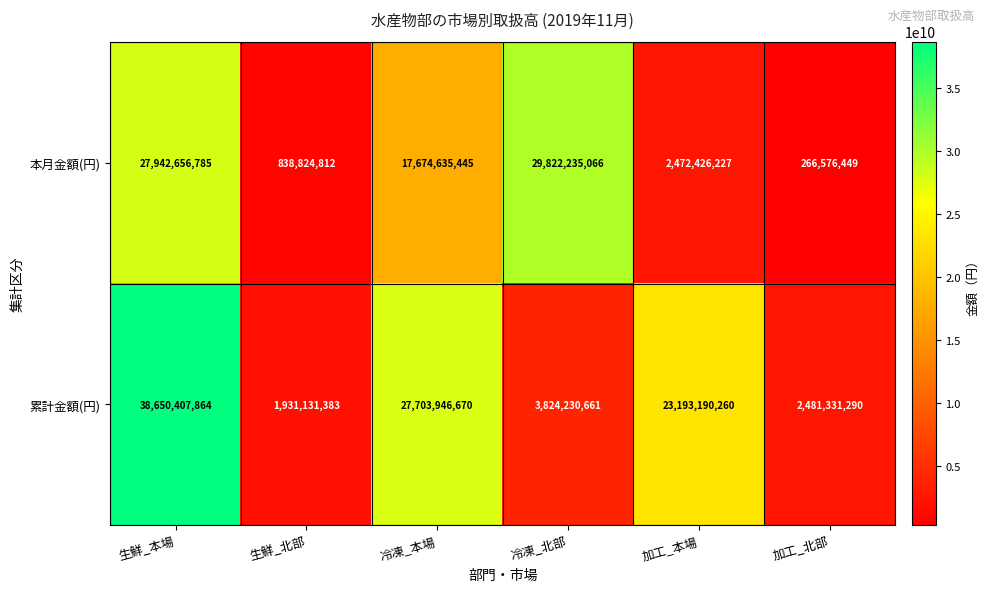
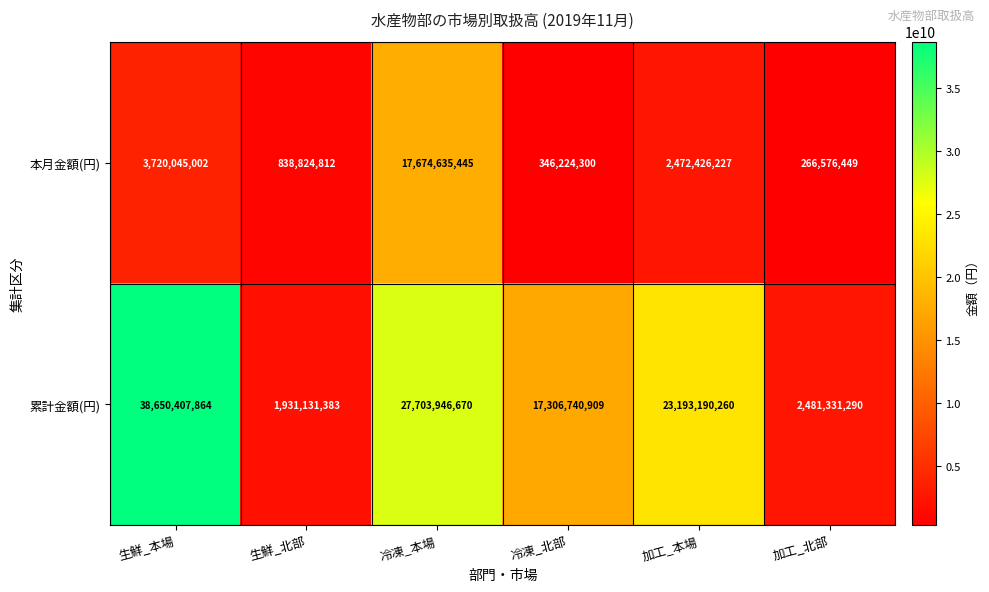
  {
    "本月金額(円)": {
-     "生鮮_本場": "27,942,656,785",
+     "生鮮_本場": "3,720,045,002",
      "生鮮_北部": "838,824,812",
      "冷凍_本場": "17,674,635,445",
-     "冷凍_北部": "29,822,235,066",
+     "冷凍_北部": "346,224,300",
      "加工_本場": "2,472,426,227",
      "加工_北部": "266,576,449"
    },
    "累計金額(円)": {
      "生鮮_本場": "38,650,407,864",
      "生鮮_北部": "1,931,131,383",
      "冷凍_本場": "27,703,946,670",
-     "冷凍_北部": "3,824,230,661",
+     "冷凍_北部": "17,306,740,909",
      "加工_本場": "23,193,190,260",
      "加工_北部": "2,481,331,290"
    }
  }
